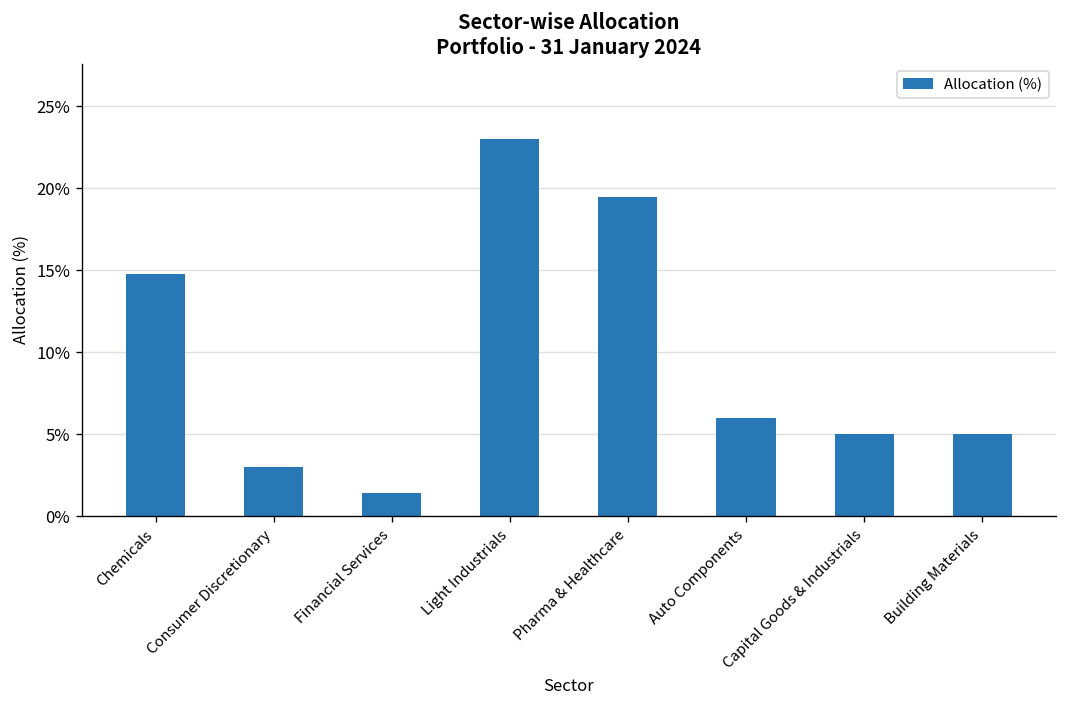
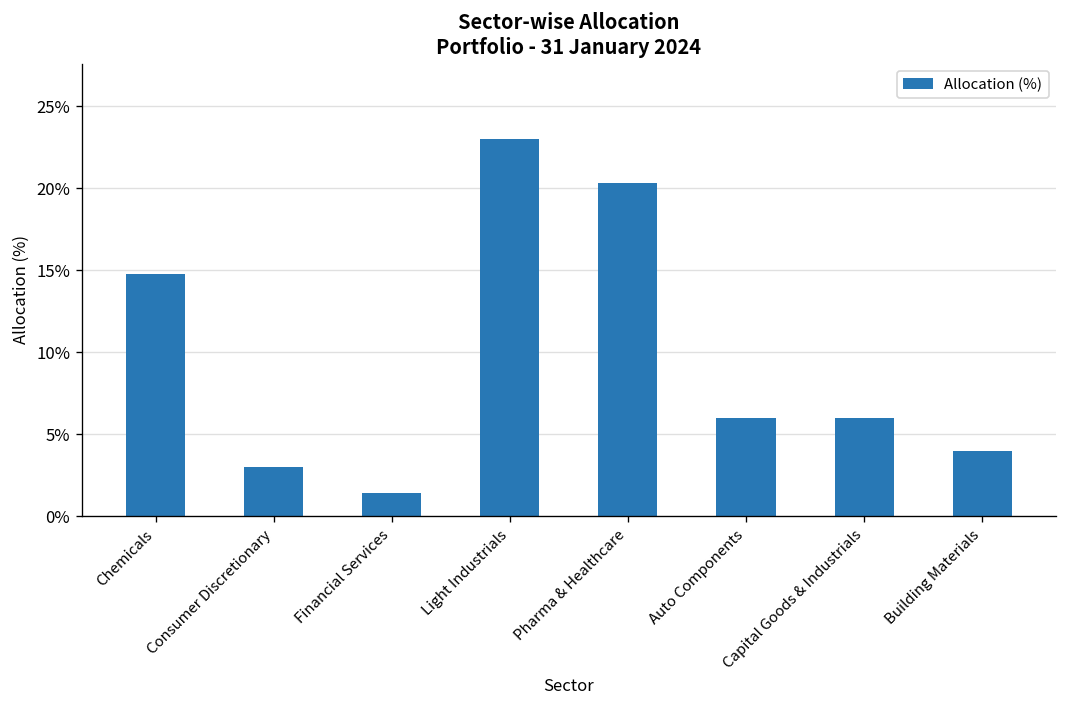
  {
    "Chemicals": "14.8%",
    "Consumer Discretionary": "3.0%",
    "Financial Services": "1.4%",
    "Light Industrials": "23.0%",
-   "Pharma & Healthcare": "19.5%",
+   "Pharma & Healthcare": "20.3%",
    "Auto Components": "6.0%",
-   "Capital Goods & Industrials": "5.0%",
-   "Building Materials": "5.0%"
+   "Capital Goods & Industrials": "6.0%",
+   "Building Materials": "4.0%"
  }
